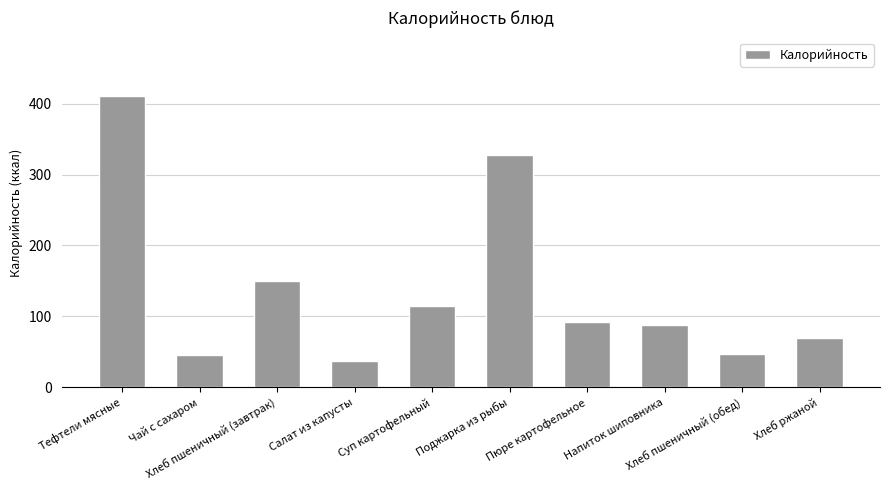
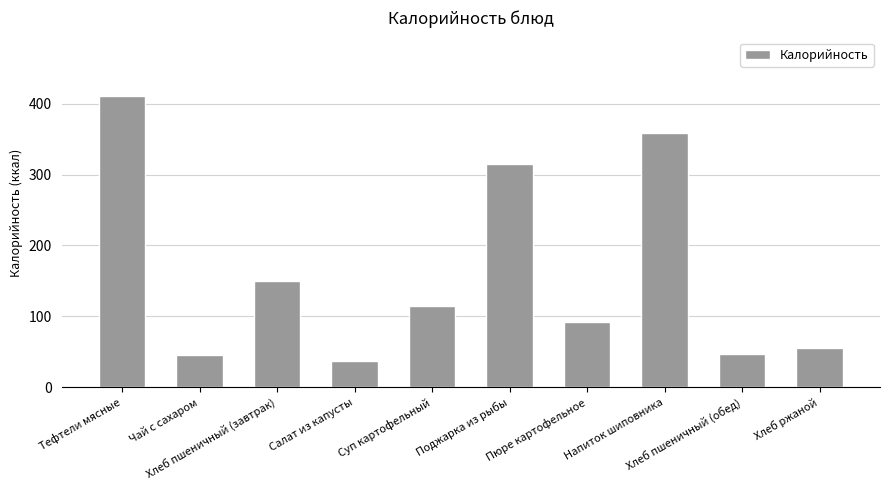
  {
    "Тефтели мясные": 410,
    "Чай с сахаром": 50,
    "Хлеб пшеничный (завтрак)": 150,
    "Салат из капусты": 40,
    "Суп картофельный": 110,
-   "Поджарка из рыбы": 330,
+   "Поджарка из рыбы": 310,
    "Пюре картофельное": 90,
-   "Напиток шиповника": 90,
+   "Напиток шиповника": 360,
    "Хлеб пшеничный (обед)": 50,
-   "Хлеб ржаной": 70
+   "Хлеб ржаной": 60
  }
